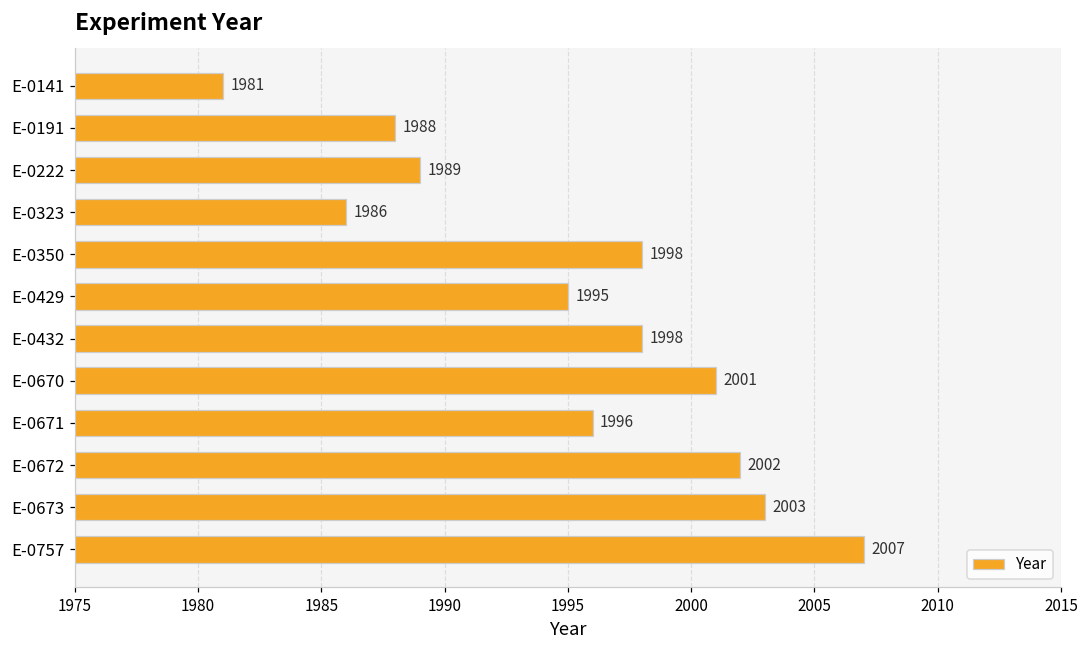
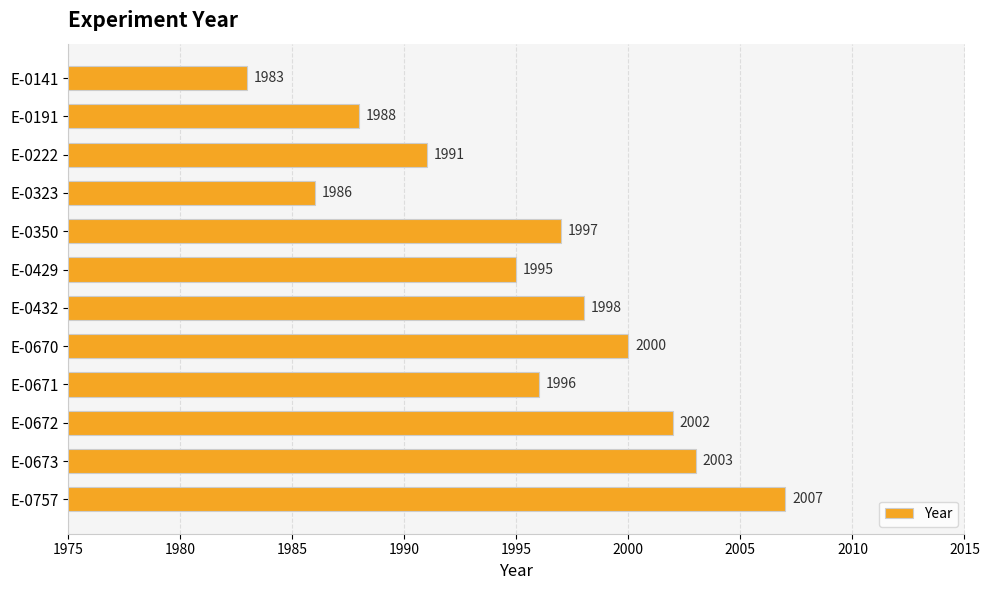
  {
-   "E-0141": 1981,
+   "E-0141": 1983,
    "E-0191": 1988,
-   "E-0222": 1989,
+   "E-0222": 1991,
    "E-0323": 1986,
-   "E-0350": 1998,
+   "E-0350": 1997,
    "E-0429": 1995,
    "E-0432": 1998,
-   "E-0670": 2001,
+   "E-0670": 2000,
    "E-0671": 1996,
    "E-0672": 2002,
    "E-0673": 2003,
    "E-0757": 2007
  }
